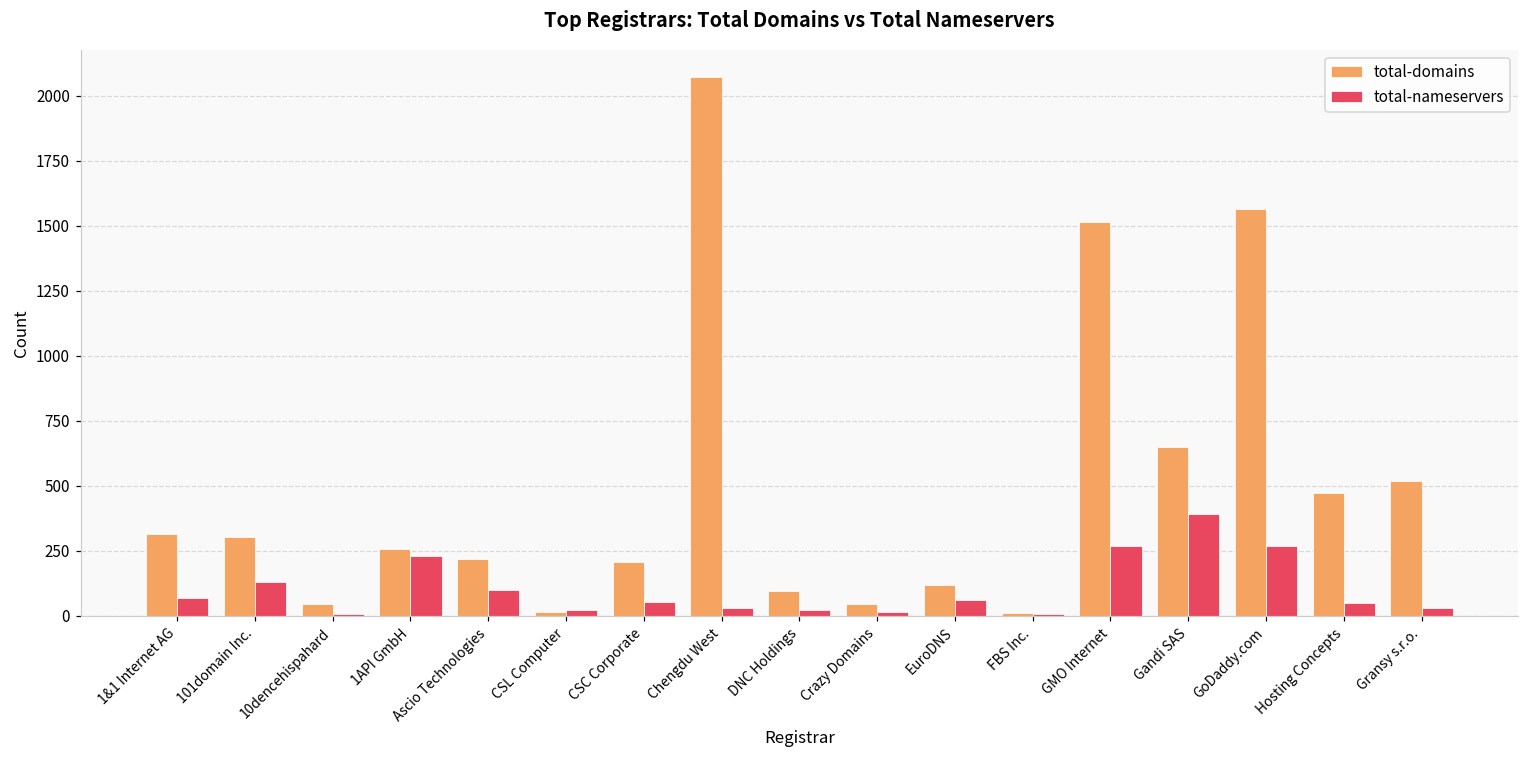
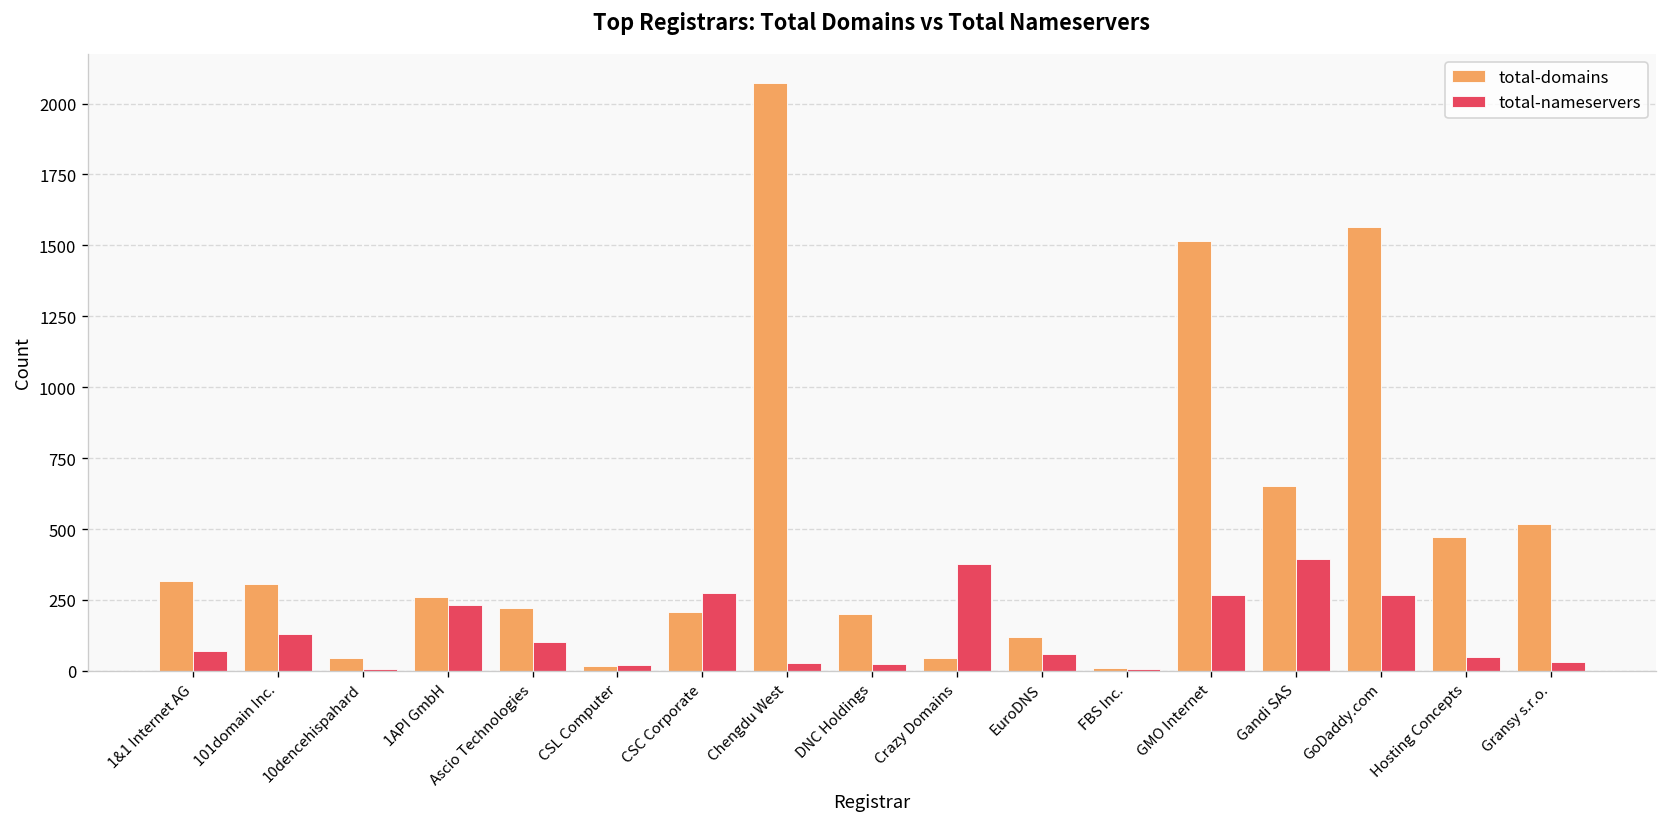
  {
    "total-domains": {
      "1&1 Internet AG": 320,
      "101domain Inc.": 310,
      "10dencehispahard": 50,
      "1API GmbH": 260,
      "Ascio Technologies": 220,
      "CSL Computer": 20,
      "CSC Corporate": 210,
      "Chengdu West": 2070,
-     "DNC Holdings": 100,
+     "DNC Holdings": 200,
      "Crazy Domains": 50,
      "EuroDNS": 120,
      "FBS Inc.": 10,
      "GMO Internet": 1510,
      "Gandi SAS": 650,
      "GoDaddy.com": 1560,
      "Hosting Concepts": 470,
      "Gransy s.r.o.": 520
    },
    "total-nameservers": {
      "1&1 Internet AG": 70,
      "101domain Inc.": 130,
      "1API GmbH": 230,
      "Ascio Technologies": 100,
      "CSL Computer": 20,
-     "CSC Corporate": 50,
+     "CSC Corporate": 270,
      "Chengdu West": 30,
      "DNC Holdings": 20,
-     "Crazy Domains": 10,
+     "Crazy Domains": 380,
      "EuroDNS": 60,
      "GMO Internet": 270,
      "Gandi SAS": 390,
      "GoDaddy.com": 270,
      "Hosting Concepts": 50,
      "Gransy s.r.o.": 30
    }
  }
